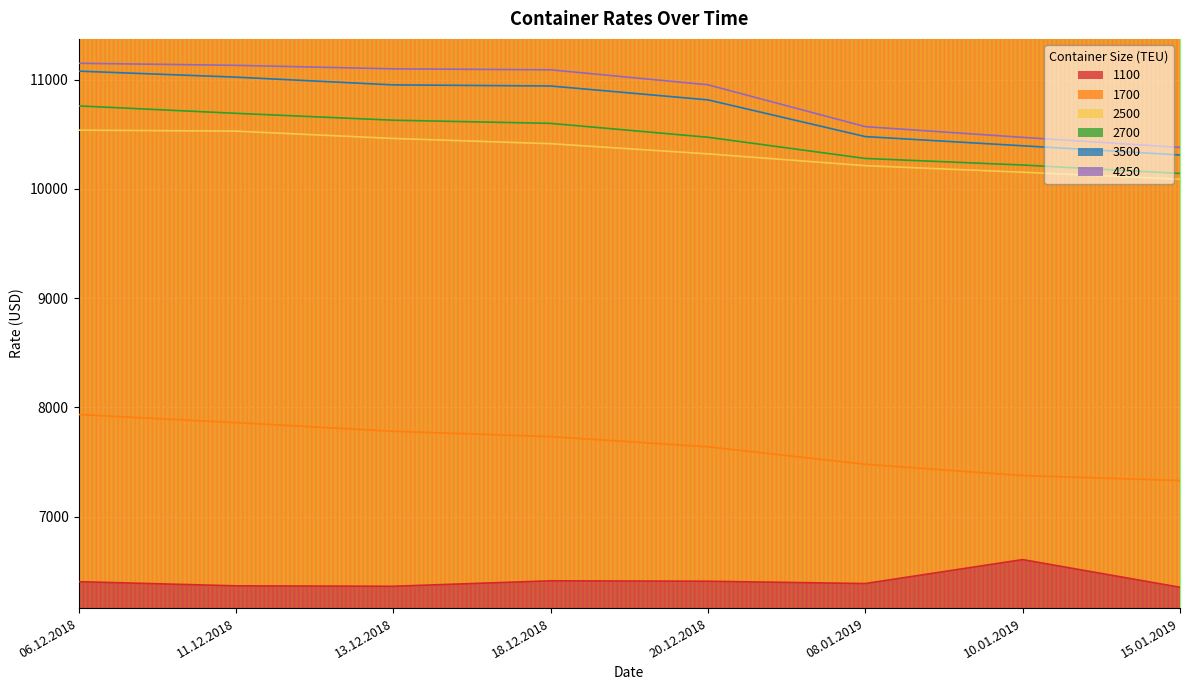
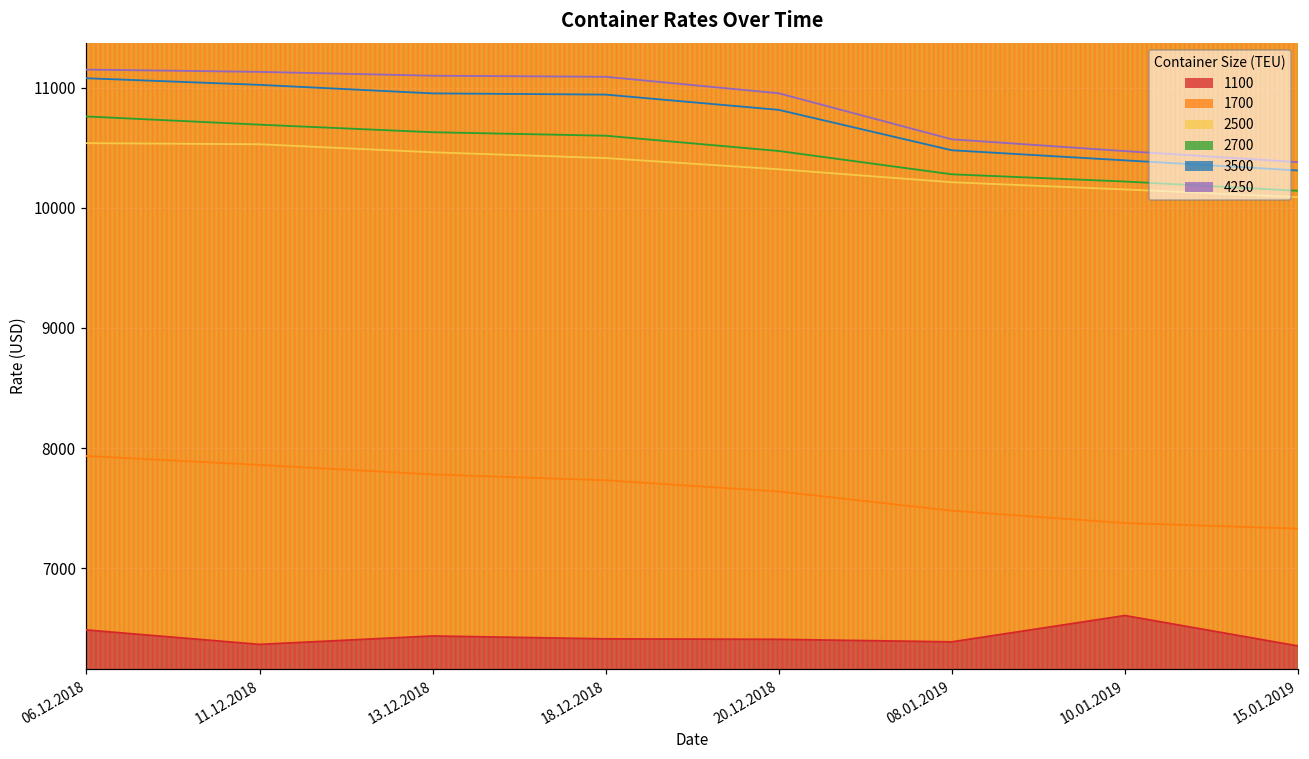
  {
    "1100": {
-     "06.12.2018": 6410,
+     "06.12.2018": 6490,
      "11.12.2018": 6370,
-     "13.12.2018": 6360,
+     "13.12.2018": 6440,
      "18.12.2018": 6410,
      "20.12.2018": 6410,
      "08.01.2019": 6390,
      "10.01.2019": 6610,
      "15.01.2019": 6360
    }
  }
